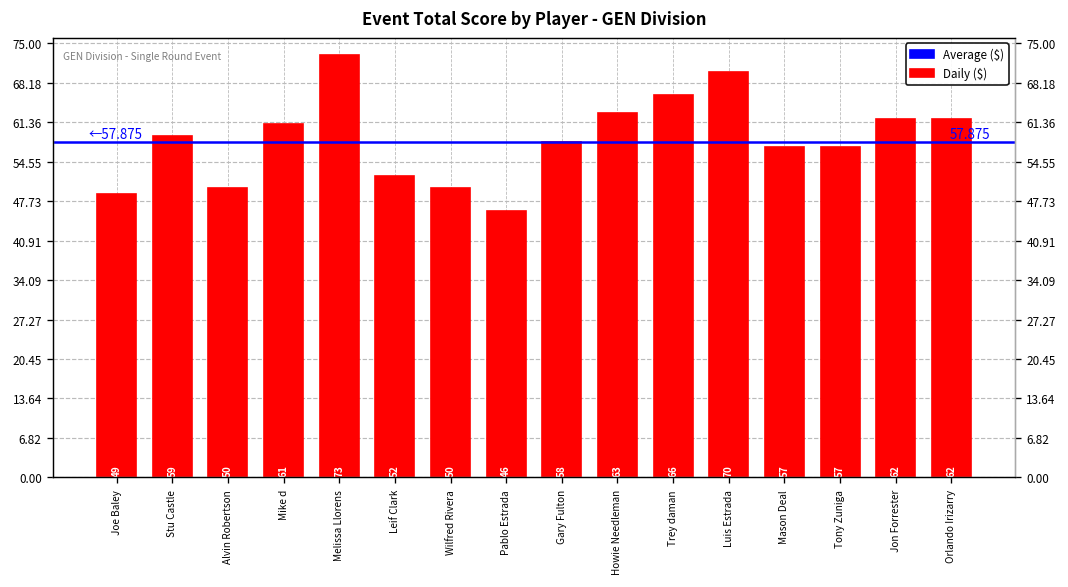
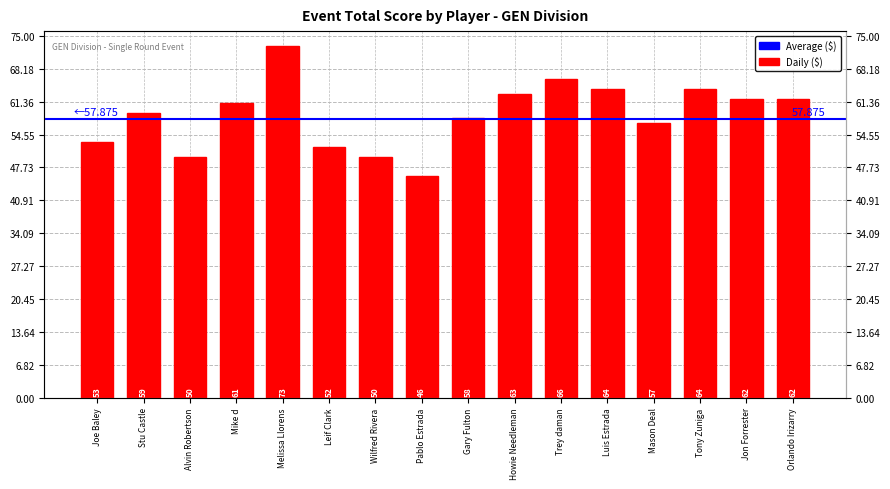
  {
-   "Joe Baley": 49,
+   "Joe Baley": 53,
    "Stu Castle": 59,
    "Alvin Robertson": 50,
    "Mike d": 61,
    "Melissa Llorens": 73,
    "Leif Clark": 52,
    "Wilfred Rivera": 50,
    "Pablo Estrada": 46,
    "Gary Fulton": 58,
    "Howie Needleman": 63,
    "Trey daman": 66,
-   "Luis Estrada": 70,
+   "Luis Estrada": 64,
    "Mason Deal": 57,
-   "Tony Zuniga": 57,
+   "Tony Zuniga": 64,
    "Jon Forrester": 62,
    "Orlando Irizarry": 62
  }
